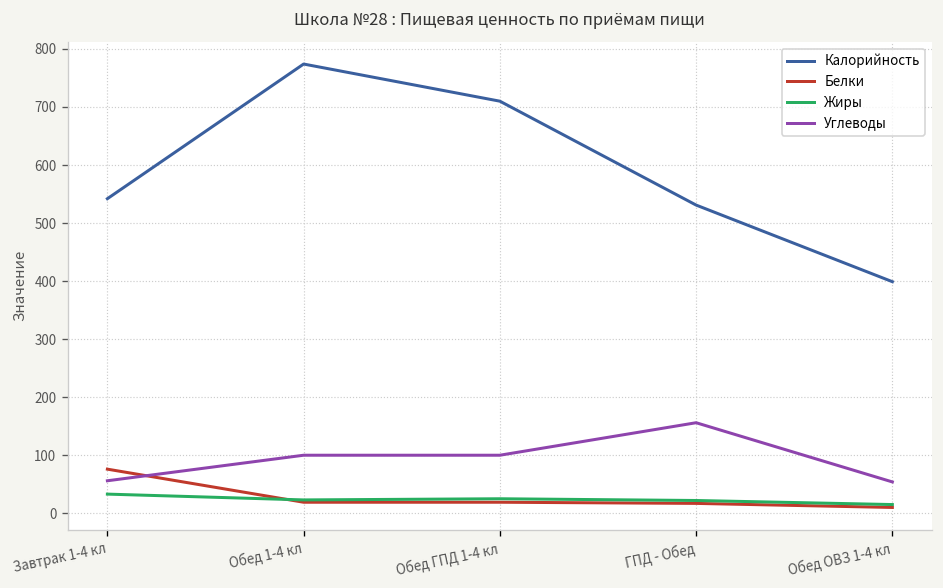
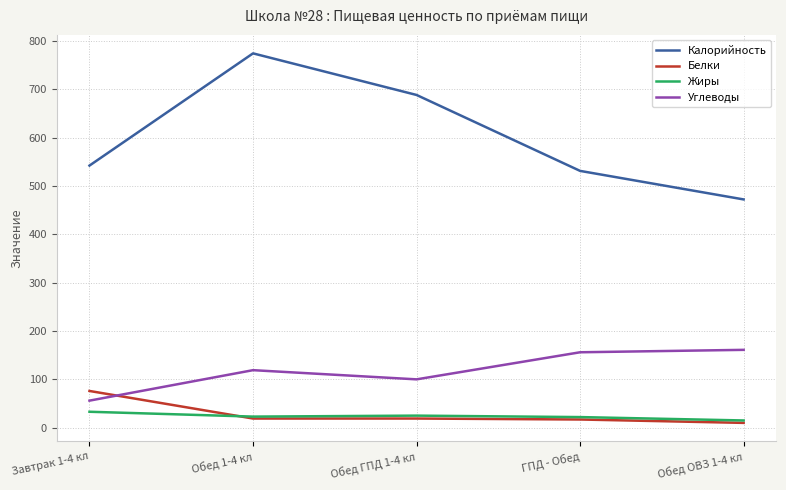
  {
    "Калорийность": {
      "Завтрак 1-4 кл": 540,
      "Обед 1-4 кл": 770,
-     "Обед ГПД 1-4 кл": 710,
+     "Обед ГПД 1-4 кл": 690,
      "ГПД - Обед": 530,
-     "Обед ОВЗ 1-4 кл": 400
+     "Обед ОВЗ 1-4 кл": 470
    },
    "Белки": {
      "Завтрак 1-4 кл": 80,
      "Обед ГПД 1-4 кл": 20
    },
    "Жиры": {
      "Завтрак 1-4 кл": 30,
      "Обед ГПД 1-4 кл": 30
    },
    "Углеводы": {
      "Завтрак 1-4 кл": 60,
-     "Обед 1-4 кл": 100,
+     "Обед 1-4 кл": 120,
      "Обед ГПД 1-4 кл": 100,
      "ГПД - Обед": 160,
-     "Обед ОВЗ 1-4 кл": 50
+     "Обед ОВЗ 1-4 кл": 160
    }
  }
